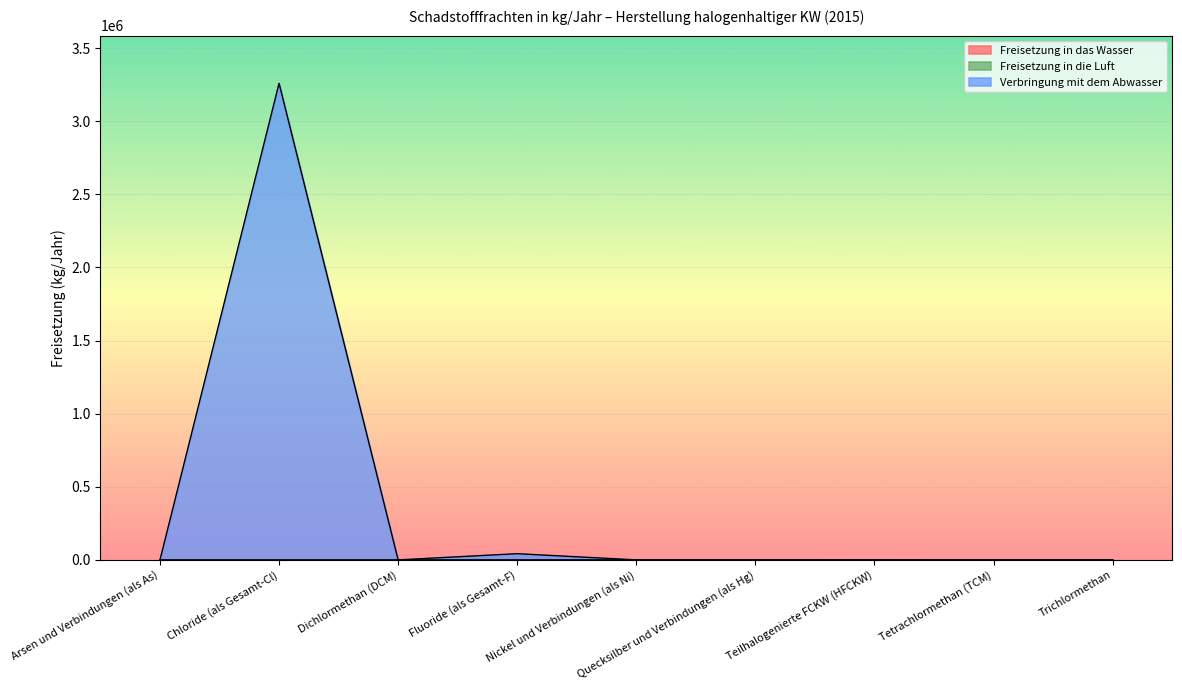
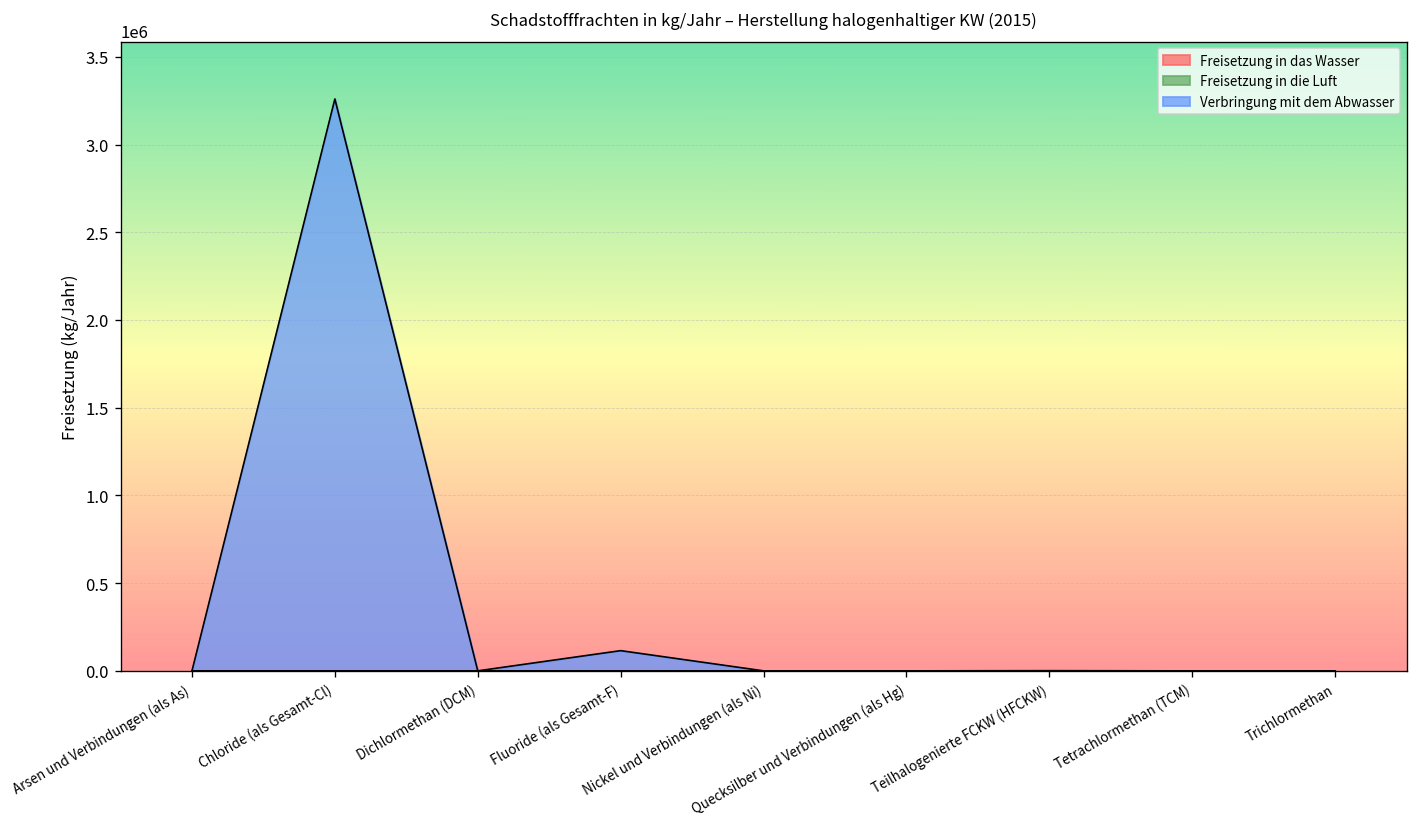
  {
    "Freisetzung in die Luft": {
      "Chloride (als Gesamt-Cl)": 0,
      "Fluoride (als Gesamt-F)": 0
    },
    "Verbringung mit dem Abwasser": {
      "Chloride (als Gesamt-Cl)": 3260000,
-     "Fluoride (als Gesamt-F)": 40000
+     "Fluoride (als Gesamt-F)": 120000
    }
  }
